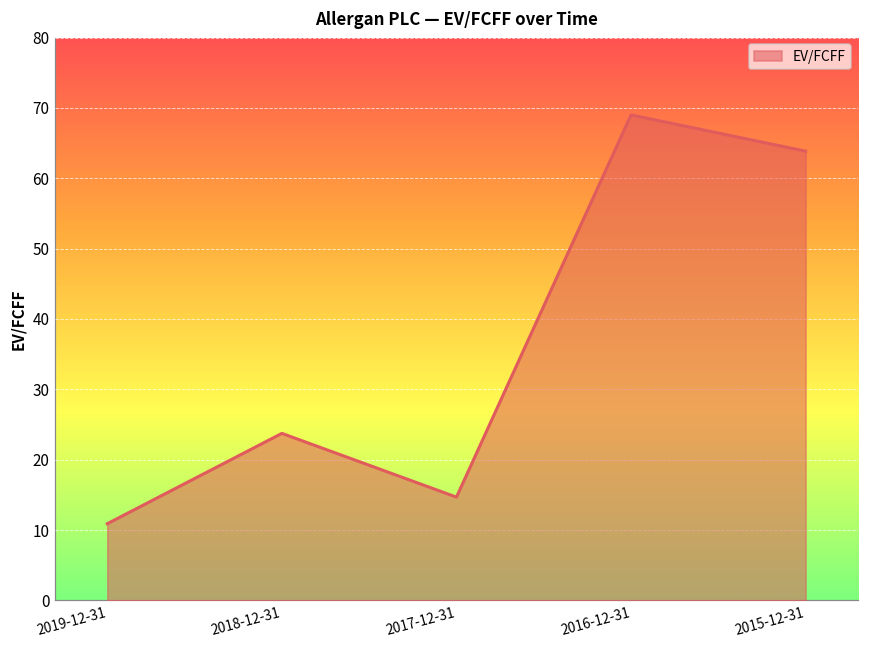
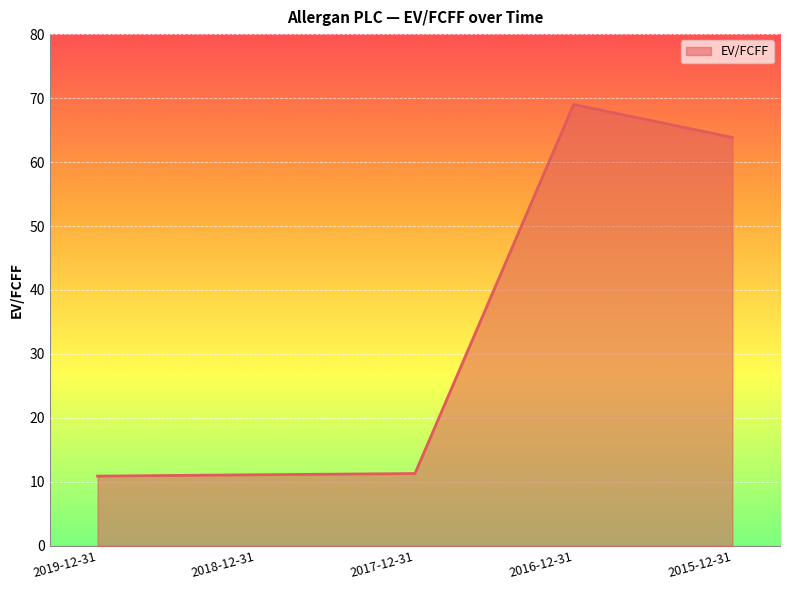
  {
    "2019-12-31": 11,
-   "2018-12-31": 24,
-   "2017-12-31": 15,
+   "2018-12-31": 11,
+   "2017-12-31": 11,
    "2016-12-31": 69,
    "2015-12-31": 64
  }
